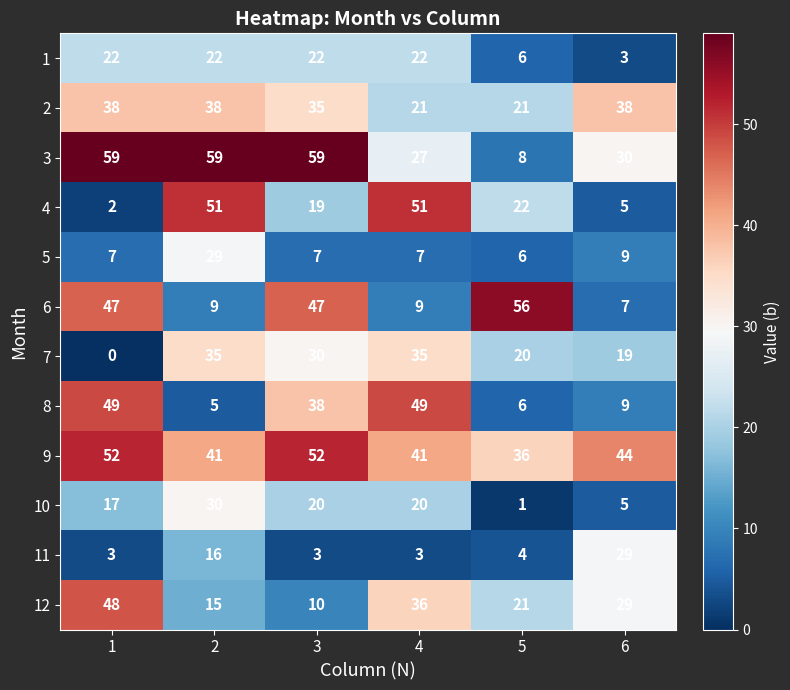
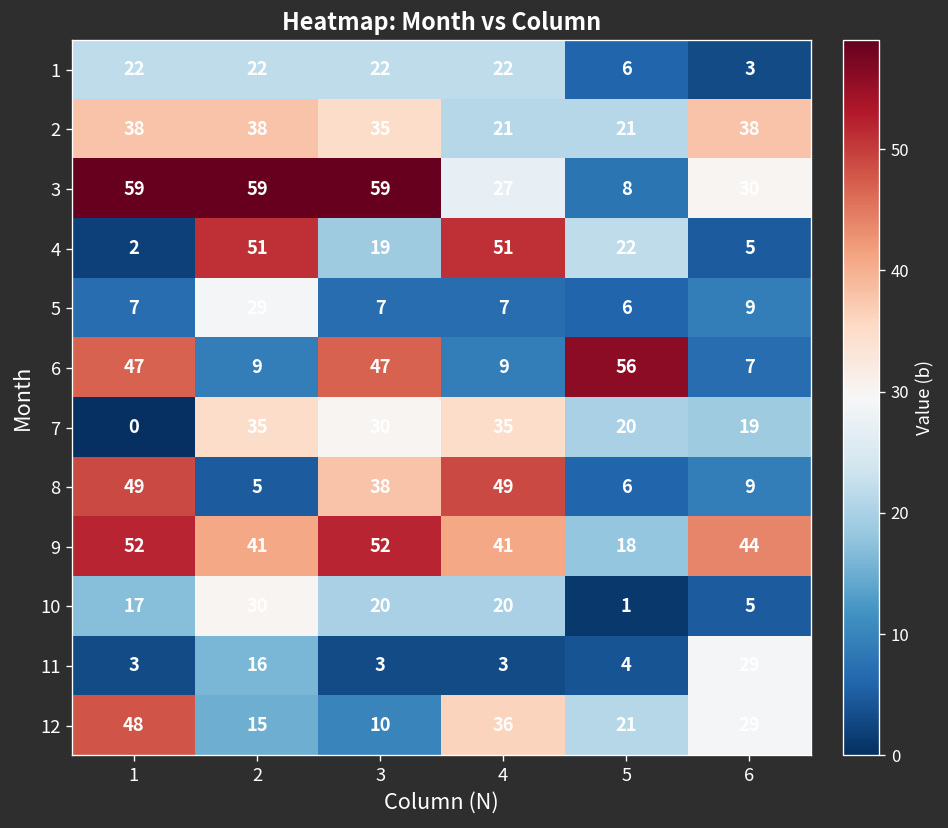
  {
    "1": {
      "1": 22,
      "2": 22,
      "3": 22,
      "4": 22,
      "5": 6,
      "6": 3
    },
    "2": {
      "1": 38,
      "2": 38,
      "3": 35,
      "4": 21,
      "5": 21,
      "6": 38
    },
    "3": {
      "1": 59,
      "2": 59,
      "3": 59,
      "5": 8
    },
    "4": {
      "1": 2,
      "2": 51,
      "3": 19,
      "4": 51,
      "5": 22,
      "6": 5
    },
    "5": {
      "1": 7,
      "3": 7,
      "4": 7,
      "5": 6,
      "6": 9
    },
    "6": {
      "1": 47,
      "2": 9,
      "3": 47,
      "4": 9,
      "5": 56,
      "6": 7
    },
    "7": {
      "1": 0,
      "2": 35,
      "4": 35,
      "5": 20,
      "6": 19
    },
    "8": {
      "1": 49,
      "2": 5,
      "3": 38,
      "4": 49,
      "5": 6,
      "6": 9
    },
    "9": {
      "1": 52,
      "2": 41,
      "3": 52,
      "4": 41,
-     "5": 36,
+     "5": 18,
      "6": 44
    },
    "10": {
      "1": 17,
      "3": 20,
      "4": 20,
      "5": 1,
      "6": 5
    },
    "11": {
      "1": 3,
      "2": 16,
      "3": 3,
      "4": 3,
      "5": 4
    },
    "12": {
      "1": 48,
      "2": 15,
      "3": 10,
      "4": 36,
      "5": 21
    }
  }
